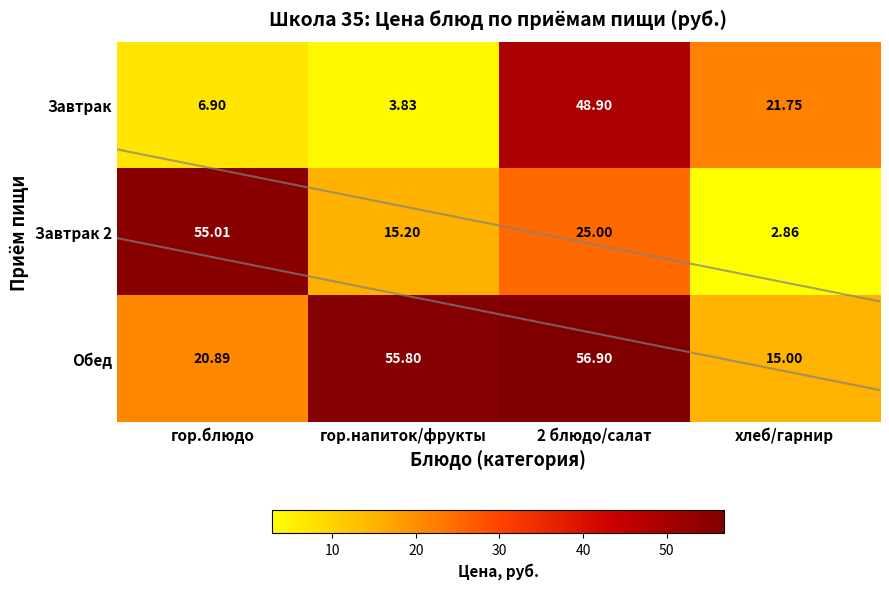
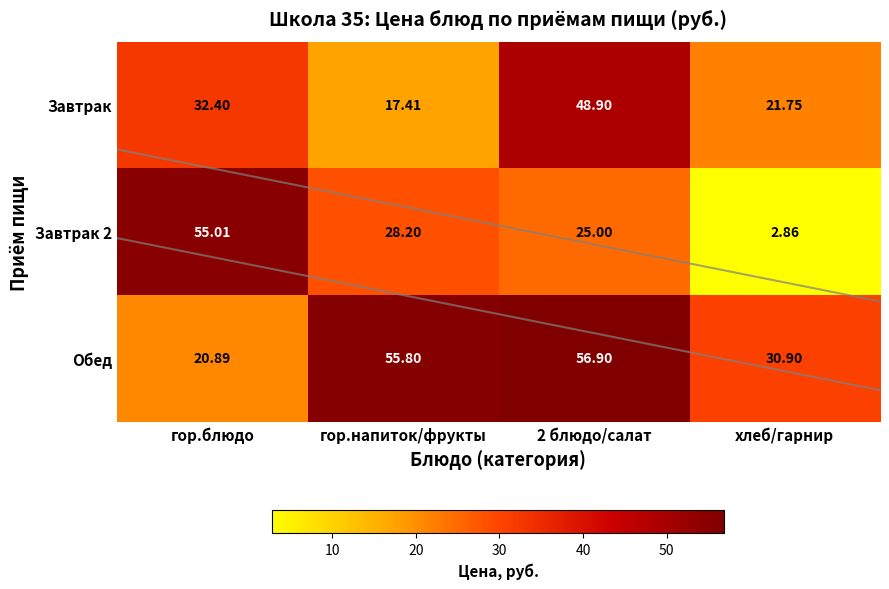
  {
    "Завтрак": {
-     "гор.блюдо": 6.90,
-     "гор.напиток/фрукты": 3.83,
+     "гор.блюдо": 32.40,
+     "гор.напиток/фрукты": 17.41,
      "2 блюдо/салат": 48.90,
      "хлеб/гарнир": 21.75
    },
    "Завтрак 2": {
      "гор.блюдо": 55.01,
-     "гор.напиток/фрукты": 15.20,
+     "гор.напиток/фрукты": 28.20,
      "2 блюдо/салат": 25.00,
      "хлеб/гарнир": 2.86
    },
    "Обед": {
      "гор.блюдо": 20.89,
      "гор.напиток/фрукты": 55.80,
      "2 блюдо/салат": 56.90,
-     "хлеб/гарнир": 15.00
+     "хлеб/гарнир": 30.90
    }
  }
